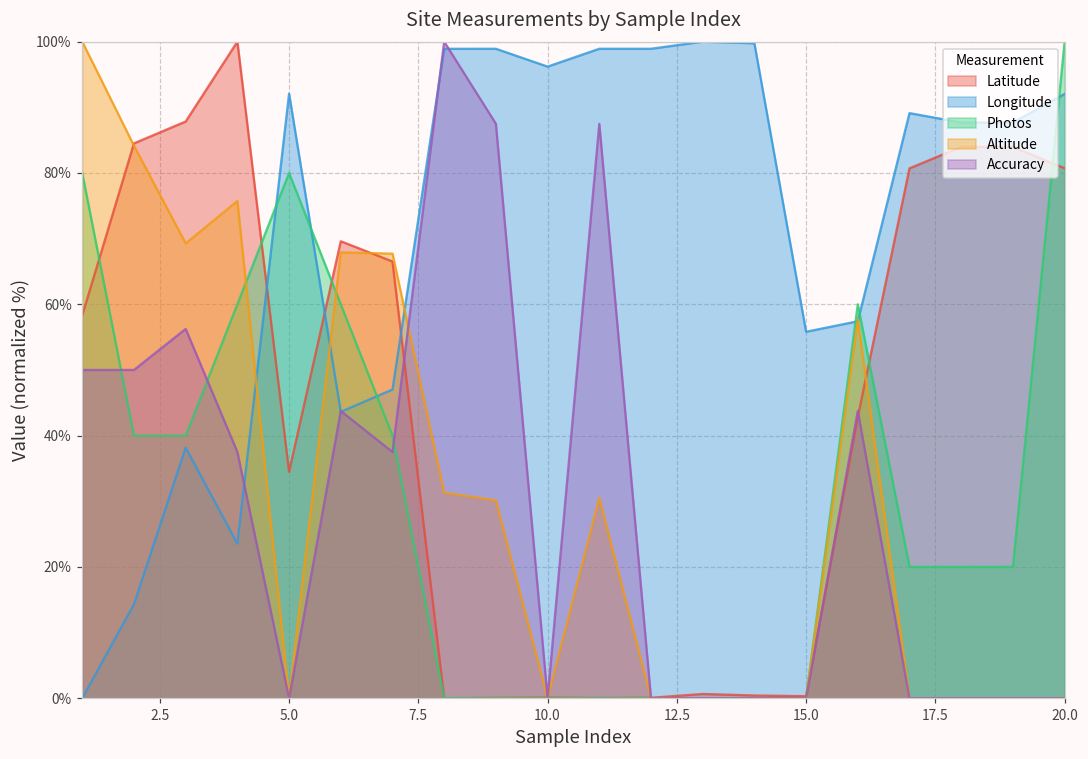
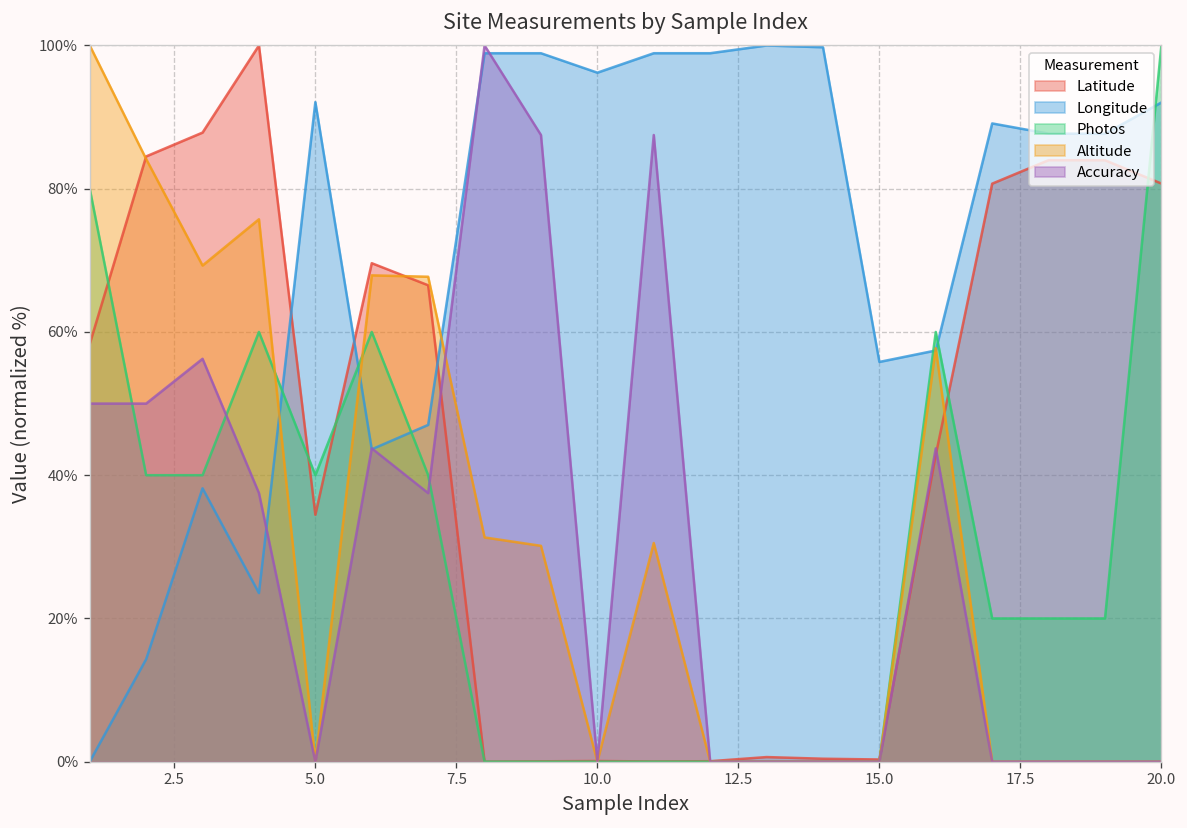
  {
    "Longitude": {
      "5.0": "92%",
      "10.0": "96%",
      "15.0": "56%",
      "20.0": "92%"
    },
    "Photos": {
-     "5.0": "80%",
+     "5.0": "40%",
      "20.0": "100%"
    }
  }
